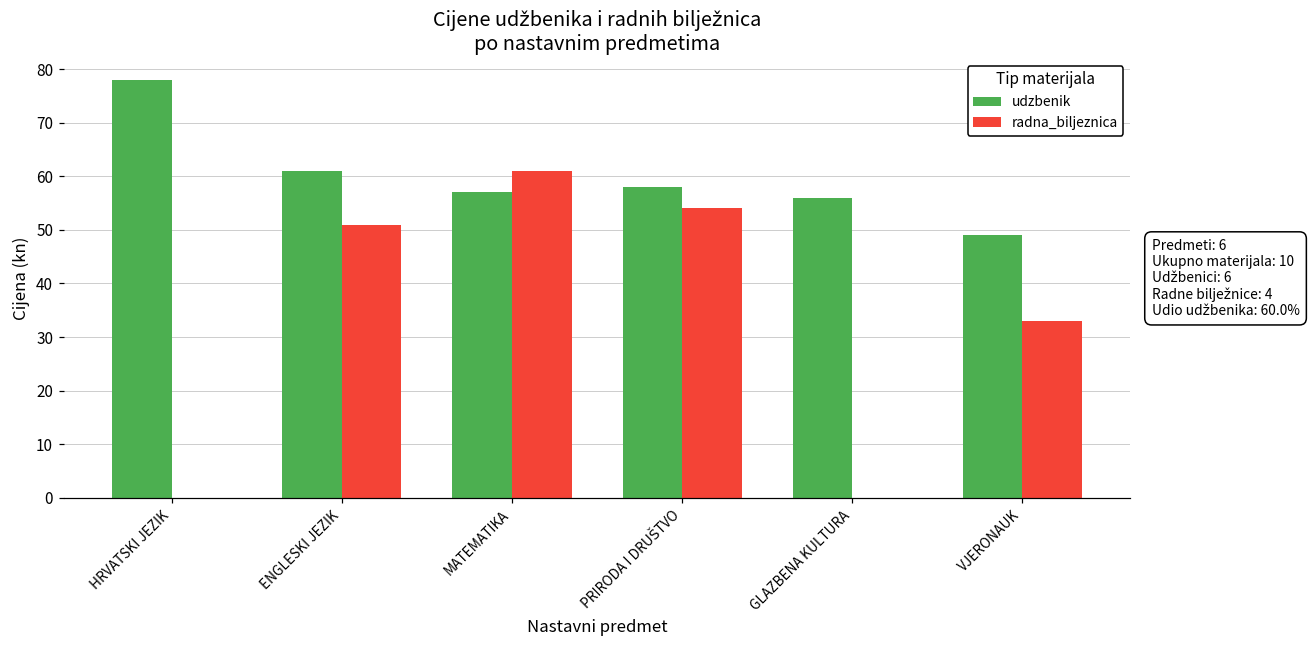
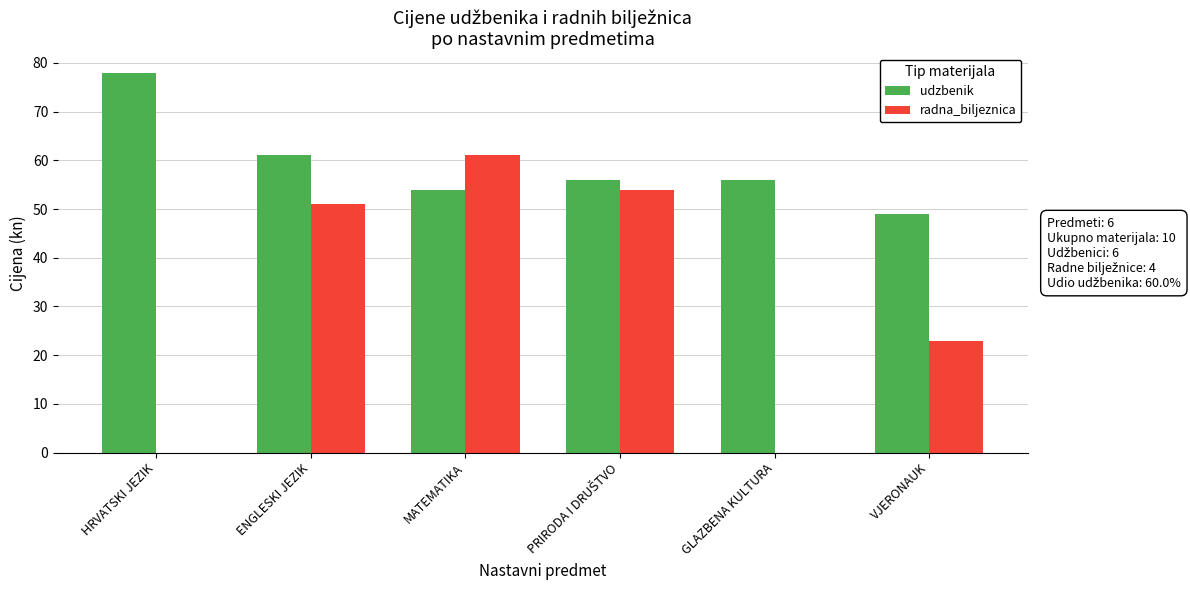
  {
    "udzbenik": {
      "HRVATSKI JEZIK": 78,
      "ENGLESKI JEZIK": 61,
-     "MATEMATIKA": 57,
-     "PRIRODA I DRUŠTVO": 58,
+     "MATEMATIKA": 54,
+     "PRIRODA I DRUŠTVO": 56,
      "GLAZBENA KULTURA": 56,
      "VJERONAUK": 49
    },
    "radna_biljeznica": {
      "HRVATSKI JEZIK": 0,
      "ENGLESKI JEZIK": 51,
      "MATEMATIKA": 61,
      "PRIRODA I DRUŠTVO": 54,
      "GLAZBENA KULTURA": 0,
-     "VJERONAUK": 33
+     "VJERONAUK": 23
    }
  }
